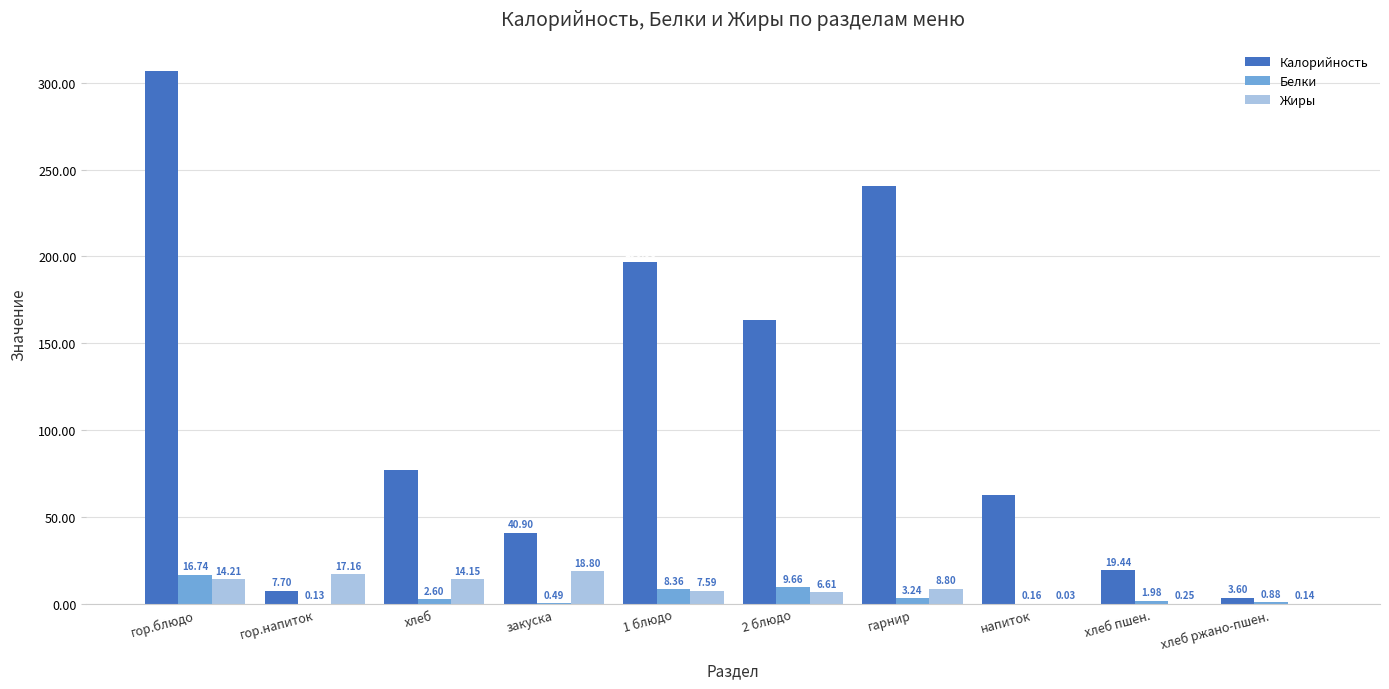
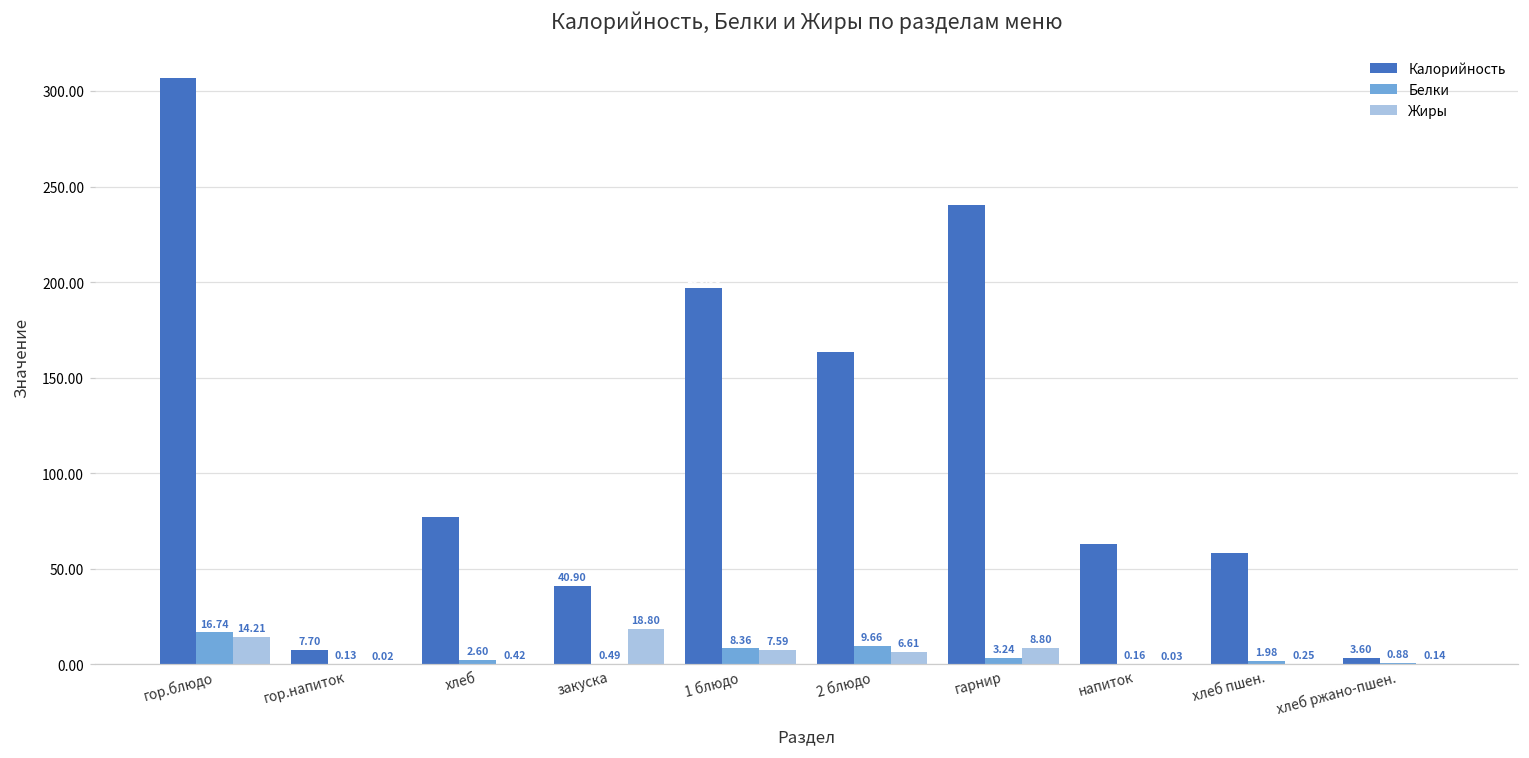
  {
    "Калорийность": {
      "гор.блюдо": 307,
      "хлеб": 77,
      "1 блюдо": 197,
      "2 блюдо": 163,
      "гарнир": 240,
      "напиток": 63,
-     "хлеб пшен.": 19
+     "хлеб пшен.": 58
    },
    "Белки": {
      "гор.блюдо": 16.74,
      "гор.напиток": 0.13,
      "хлеб": 2.60,
      "закуска": 0.49,
      "1 блюдо": 8.36,
      "2 блюдо": 9.66,
      "гарнир": 3.24,
      "напиток": 0.16,
      "хлеб пшен.": 1.98,
      "хлеб ржано-пшен.": 0.88
    },
    "Жиры": {
      "гор.блюдо": 14.21,
-     "гор.напиток": 17.16,
-     "хлеб": 14.15,
+     "гор.напиток": 0.02,
+     "хлеб": 0.42,
      "закуска": 18.80,
      "1 блюдо": 7.59,
      "2 блюдо": 6.61,
      "гарнир": 8.80,
      "напиток": 0.03,
      "хлеб пшен.": 0.25,
      "хлеб ржано-пшен.": 0.14
    }
  }
